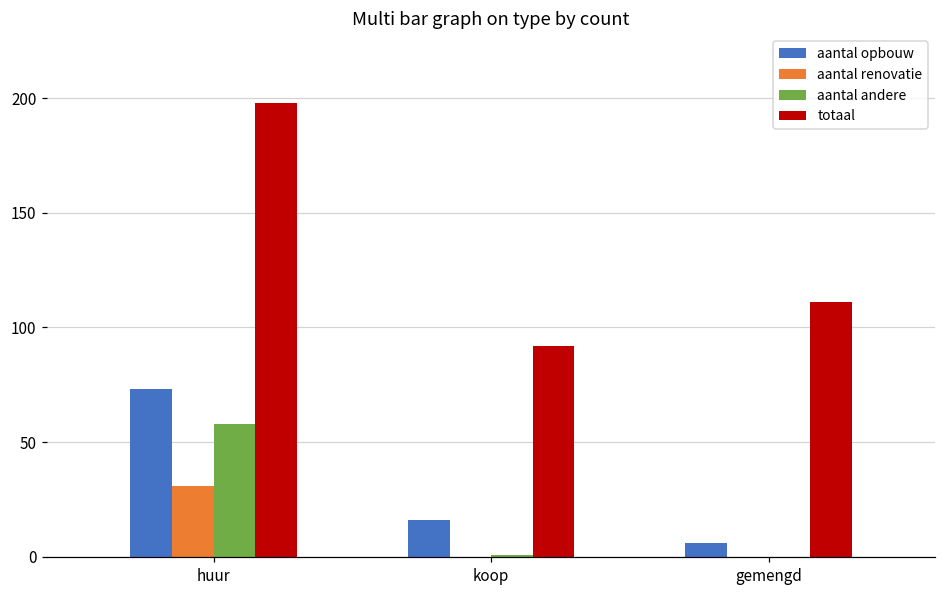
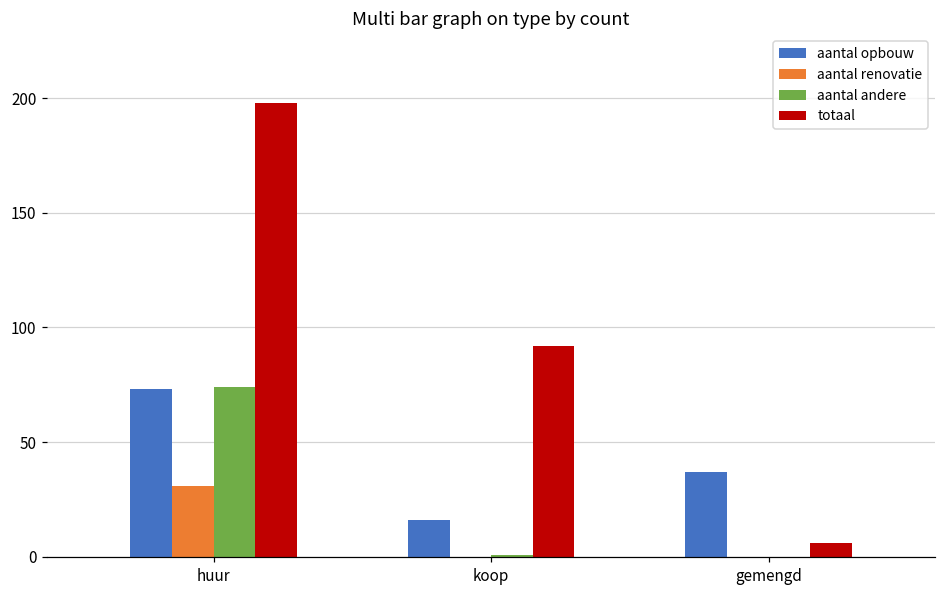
  {
    "aantal opbouw": {
      "huur": 73,
      "koop": 16,
-     "gemengd": 6
+     "gemengd": 37
    },
    "aantal renovatie": {
      "huur": 31,
      "koop": 0,
      "gemengd": 0
    },
    "aantal andere": {
-     "huur": 58,
+     "huur": 74,
      "gemengd": 0
    },
    "totaal": {
      "huur": 198,
      "koop": 92,
-     "gemengd": 111
+     "gemengd": 6
    }
  }
